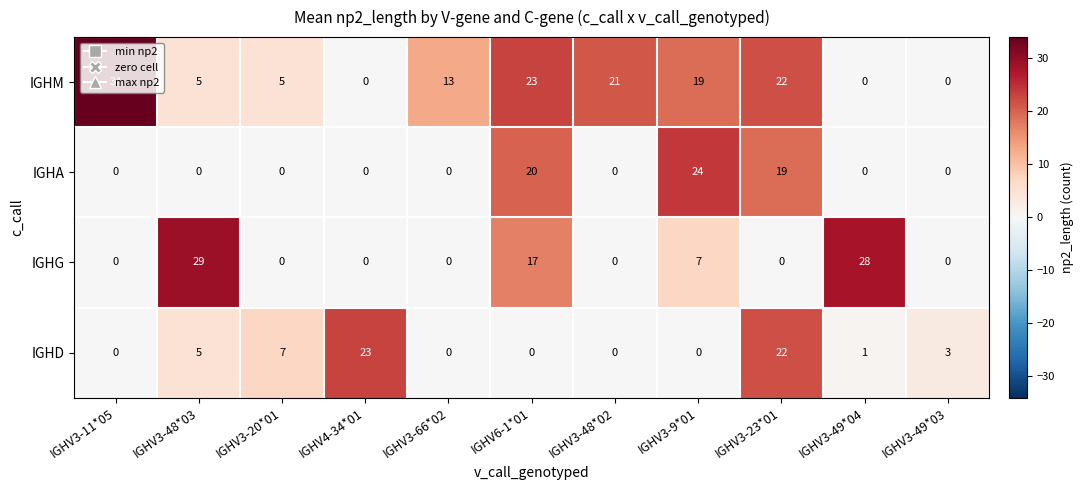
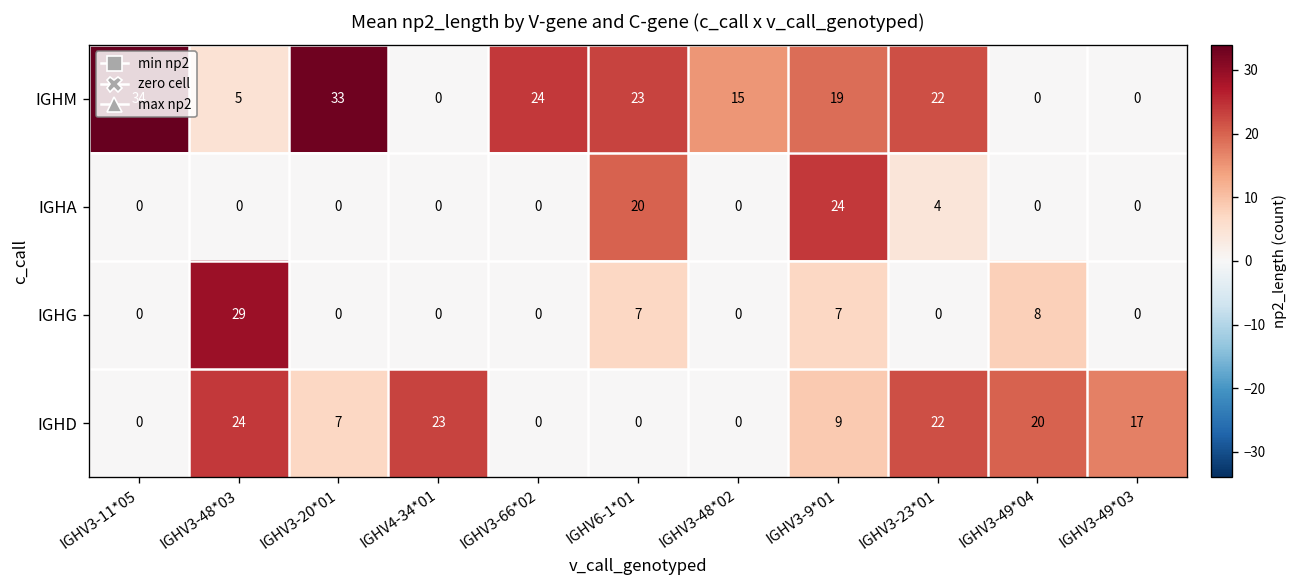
  {
    "IGHM": {
      "IGHV3-48*03": 5,
-     "IGHV3-20*01": 5,
+     "IGHV3-20*01": 33,
      "IGHV4-34*01": 0,
-     "IGHV3-66*02": 13,
+     "IGHV3-66*02": 24,
      "IGHV6-1*01": 23,
-     "IGHV3-48*02": 21,
+     "IGHV3-48*02": 15,
      "IGHV3-9*01": 19,
      "IGHV3-23*01": 22,
      "IGHV3-49*04": 0,
      "IGHV3-49*03": 0
    },
    "IGHA": {
      "IGHV3-11*05": 0,
      "IGHV3-48*03": 0,
      "IGHV3-20*01": 0,
      "IGHV4-34*01": 0,
      "IGHV3-66*02": 0,
      "IGHV6-1*01": 20,
      "IGHV3-48*02": 0,
      "IGHV3-9*01": 24,
-     "IGHV3-23*01": 19,
+     "IGHV3-23*01": 4,
      "IGHV3-49*04": 0,
      "IGHV3-49*03": 0
    },
    "IGHG": {
      "IGHV3-11*05": 0,
      "IGHV3-48*03": 29,
      "IGHV3-20*01": 0,
      "IGHV4-34*01": 0,
      "IGHV3-66*02": 0,
-     "IGHV6-1*01": 17,
+     "IGHV6-1*01": 7,
      "IGHV3-48*02": 0,
      "IGHV3-9*01": 7,
      "IGHV3-23*01": 0,
-     "IGHV3-49*04": 28,
+     "IGHV3-49*04": 8,
      "IGHV3-49*03": 0
    },
    "IGHD": {
      "IGHV3-11*05": 0,
-     "IGHV3-48*03": 5,
+     "IGHV3-48*03": 24,
      "IGHV3-20*01": 7,
      "IGHV4-34*01": 23,
      "IGHV3-66*02": 0,
      "IGHV6-1*01": 0,
      "IGHV3-48*02": 0,
-     "IGHV3-9*01": 0,
+     "IGHV3-9*01": 9,
      "IGHV3-23*01": 22,
-     "IGHV3-49*04": 1,
-     "IGHV3-49*03": 3
+     "IGHV3-49*04": 20,
+     "IGHV3-49*03": 17
    }
  }
